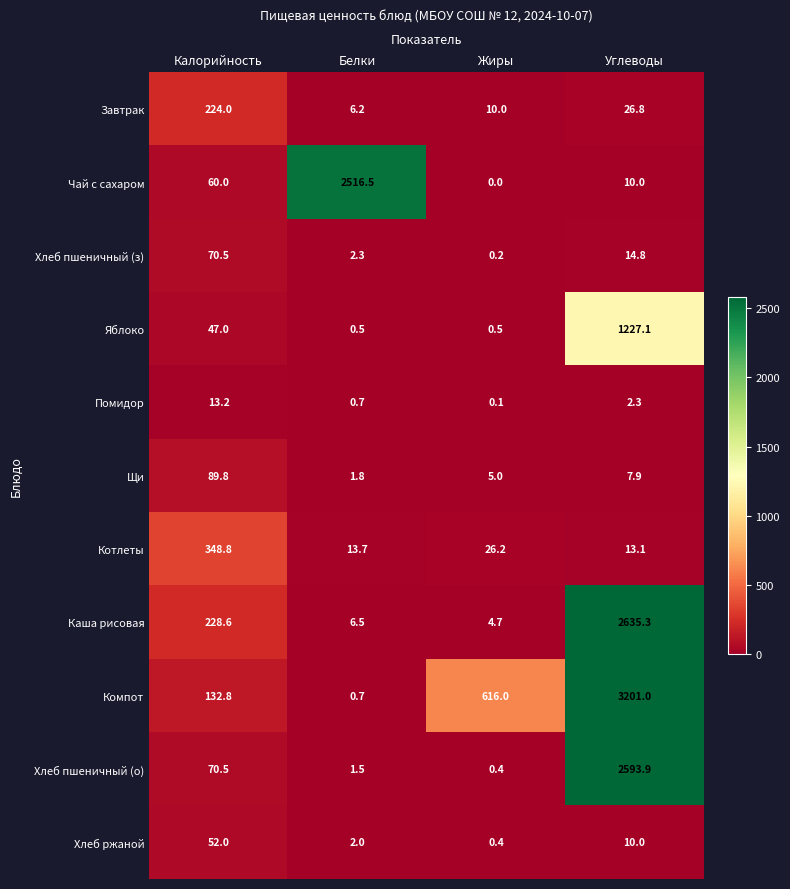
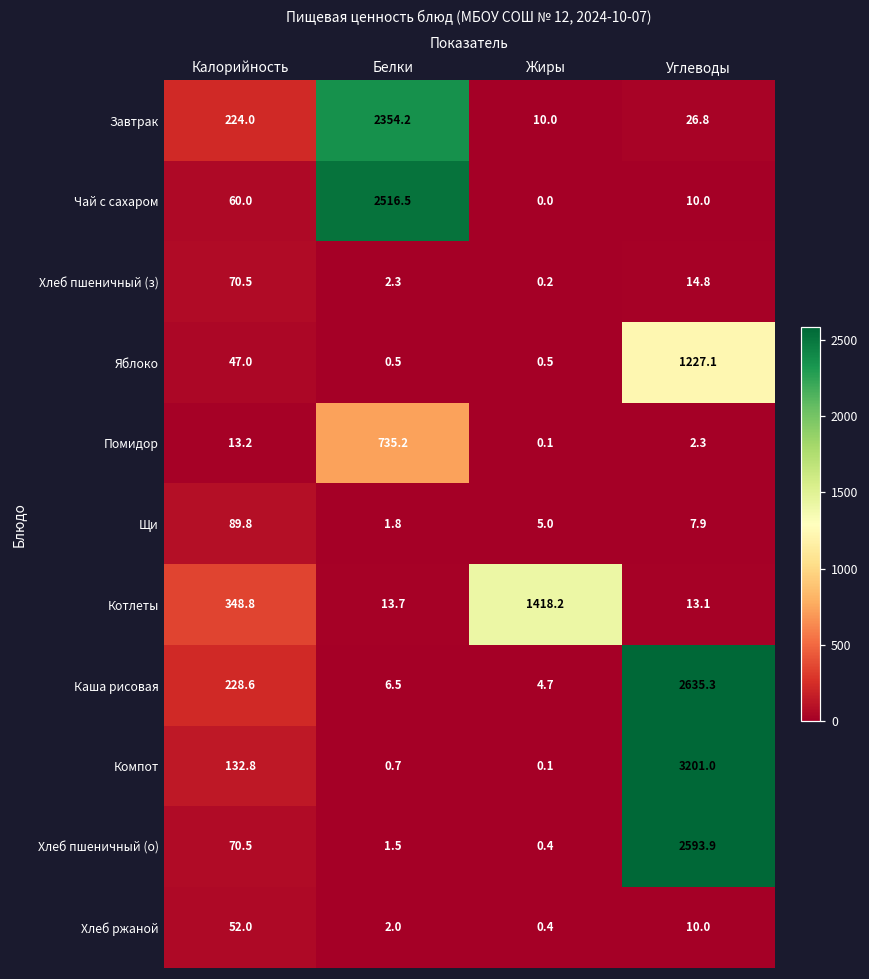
  {
    "Завтрак": {
      "Калорийность": 224.0,
-     "Белки": 6.2,
+     "Белки": 2354.2,
      "Жиры": 10.0,
      "Углеводы": 26.8
    },
    "Чай с сахаром": {
      "Калорийность": 60.0,
      "Белки": 2516.5,
      "Жиры": 0.0,
      "Углеводы": 10.0
    },
    "Хлеб пшеничный (з)": {
      "Калорийность": 70.5,
      "Белки": 2.3,
      "Жиры": 0.2,
      "Углеводы": 14.8
    },
    "Яблоко": {
      "Калорийность": 47.0,
      "Белки": 0.5,
      "Жиры": 0.5,
      "Углеводы": 1227.1
    },
    "Помидор": {
      "Калорийность": 13.2,
-     "Белки": 0.7,
+     "Белки": 735.2,
      "Жиры": 0.1,
      "Углеводы": 2.3
    },
    "Щи": {
      "Калорийность": 89.8,
      "Белки": 1.8,
      "Жиры": 5.0,
      "Углеводы": 7.9
    },
    "Котлеты": {
      "Калорийность": 348.8,
      "Белки": 13.7,
-     "Жиры": 26.2,
+     "Жиры": 1418.2,
      "Углеводы": 13.1
    },
    "Каша рисовая": {
      "Калорийность": 228.6,
      "Белки": 6.5,
      "Жиры": 4.7,
      "Углеводы": 2635.3
    },
    "Компот": {
      "Калорийность": 132.8,
      "Белки": 0.7,
-     "Жиры": 616.0,
+     "Жиры": 0.1,
      "Углеводы": 3201.0
    },
    "Хлеб пшеничный (о)": {
      "Калорийность": 70.5,
      "Белки": 1.5,
      "Жиры": 0.4,
      "Углеводы": 2593.9
    },
    "Хлеб ржаной": {
      "Калорийность": 52.0,
      "Белки": 2.0,
      "Жиры": 0.4,
      "Углеводы": 10.0
    }
  }
